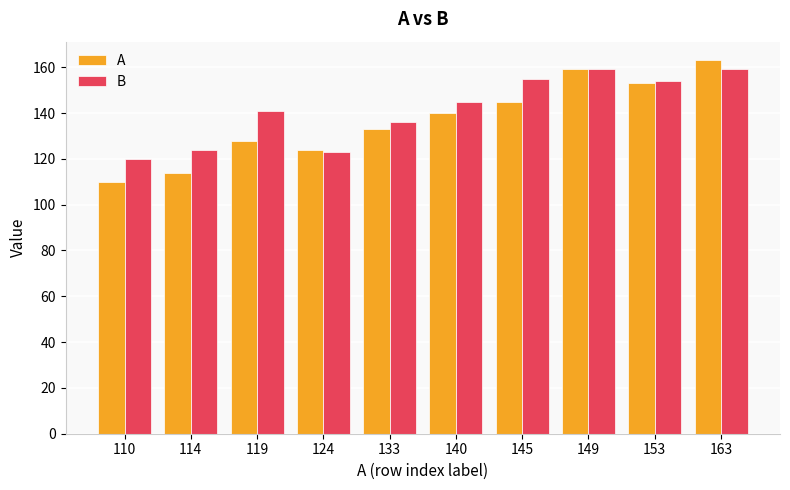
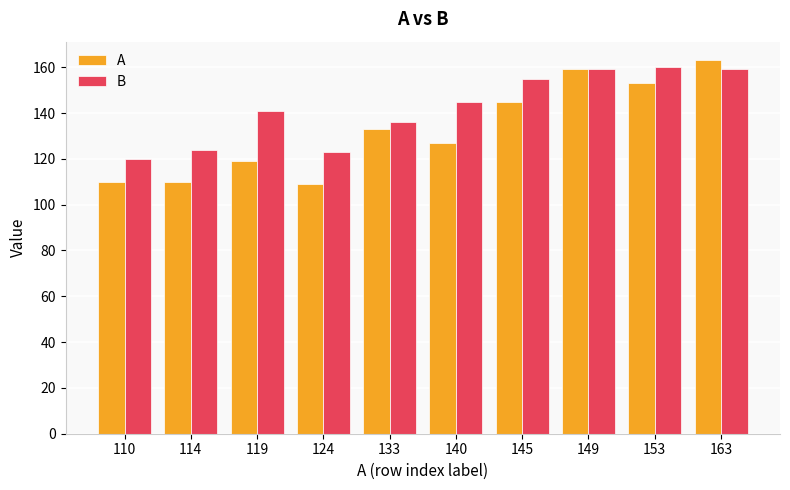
  {
    "A": {
      "110": 110,
-     "114": 114,
-     "119": 128,
-     "124": 124,
+     "114": 110,
+     "119": 119,
+     "124": 109,
      "133": 133,
-     "140": 140,
+     "140": 127,
      "145": 145,
      "149": 159,
      "153": 153,
      "163": 163
    },
    "B": {
      "110": 120,
      "114": 124,
      "119": 141,
      "124": 123,
      "133": 136,
      "140": 145,
      "145": 155,
      "149": 159,
-     "153": 154,
+     "153": 160,
      "163": 159
    }
  }
